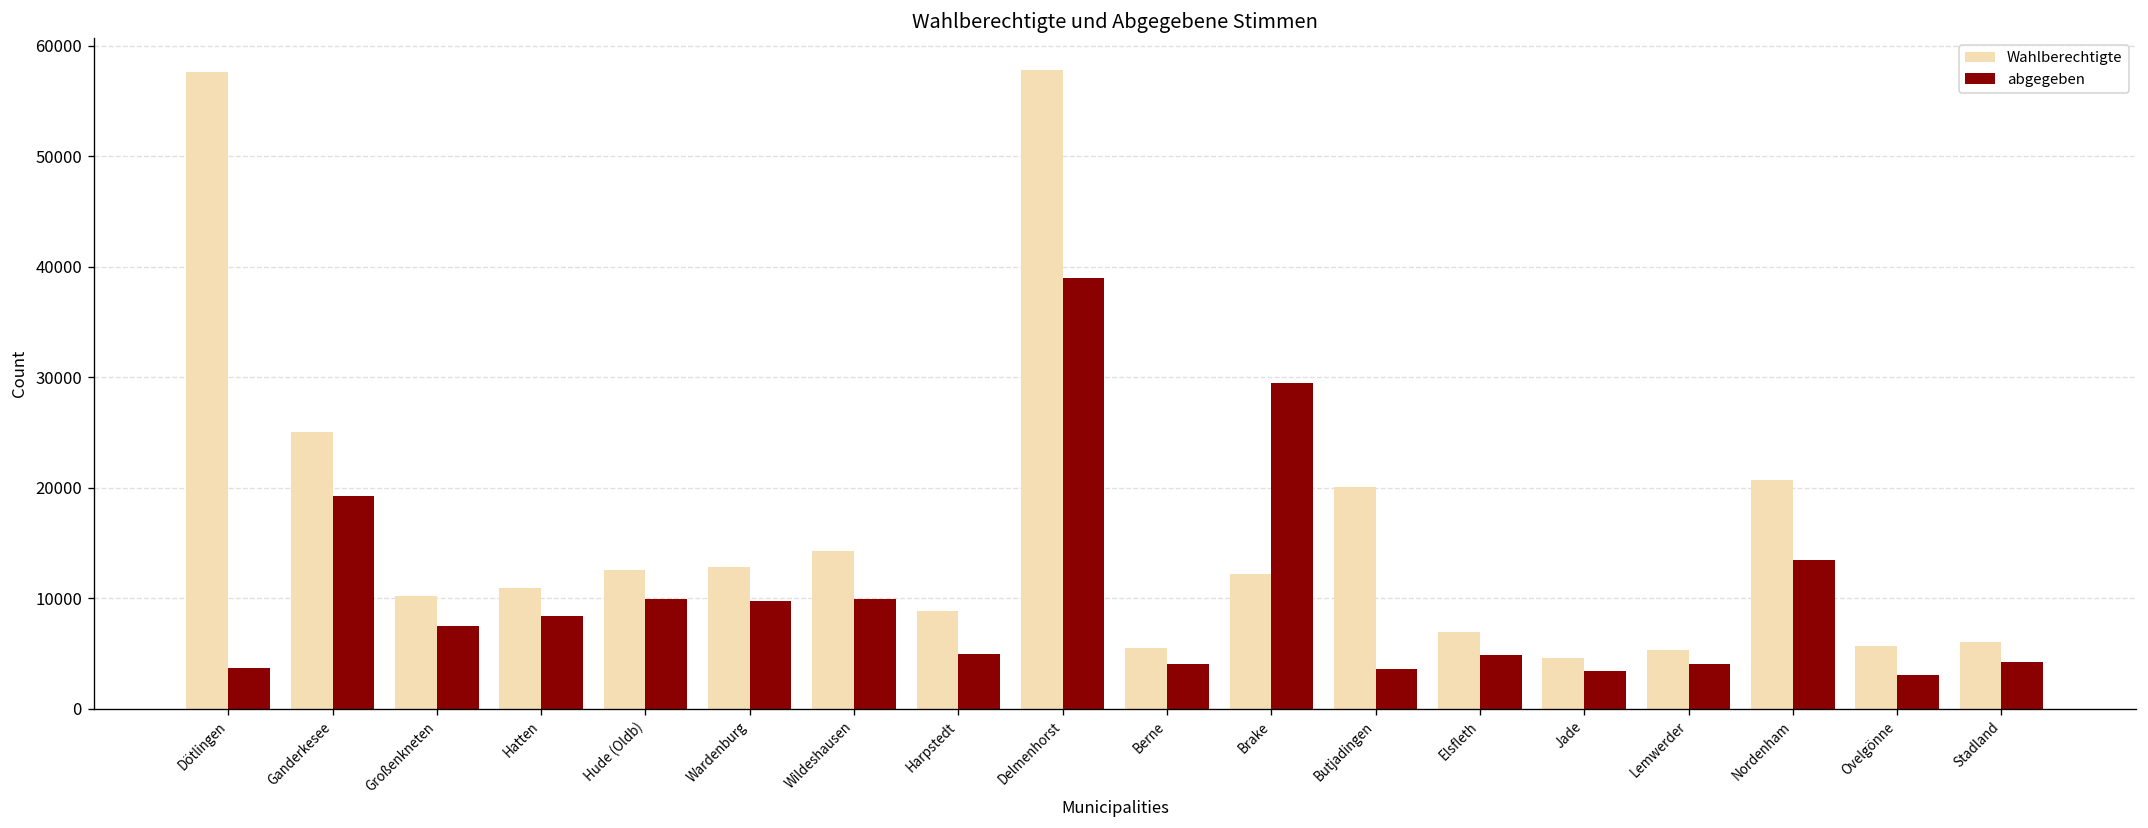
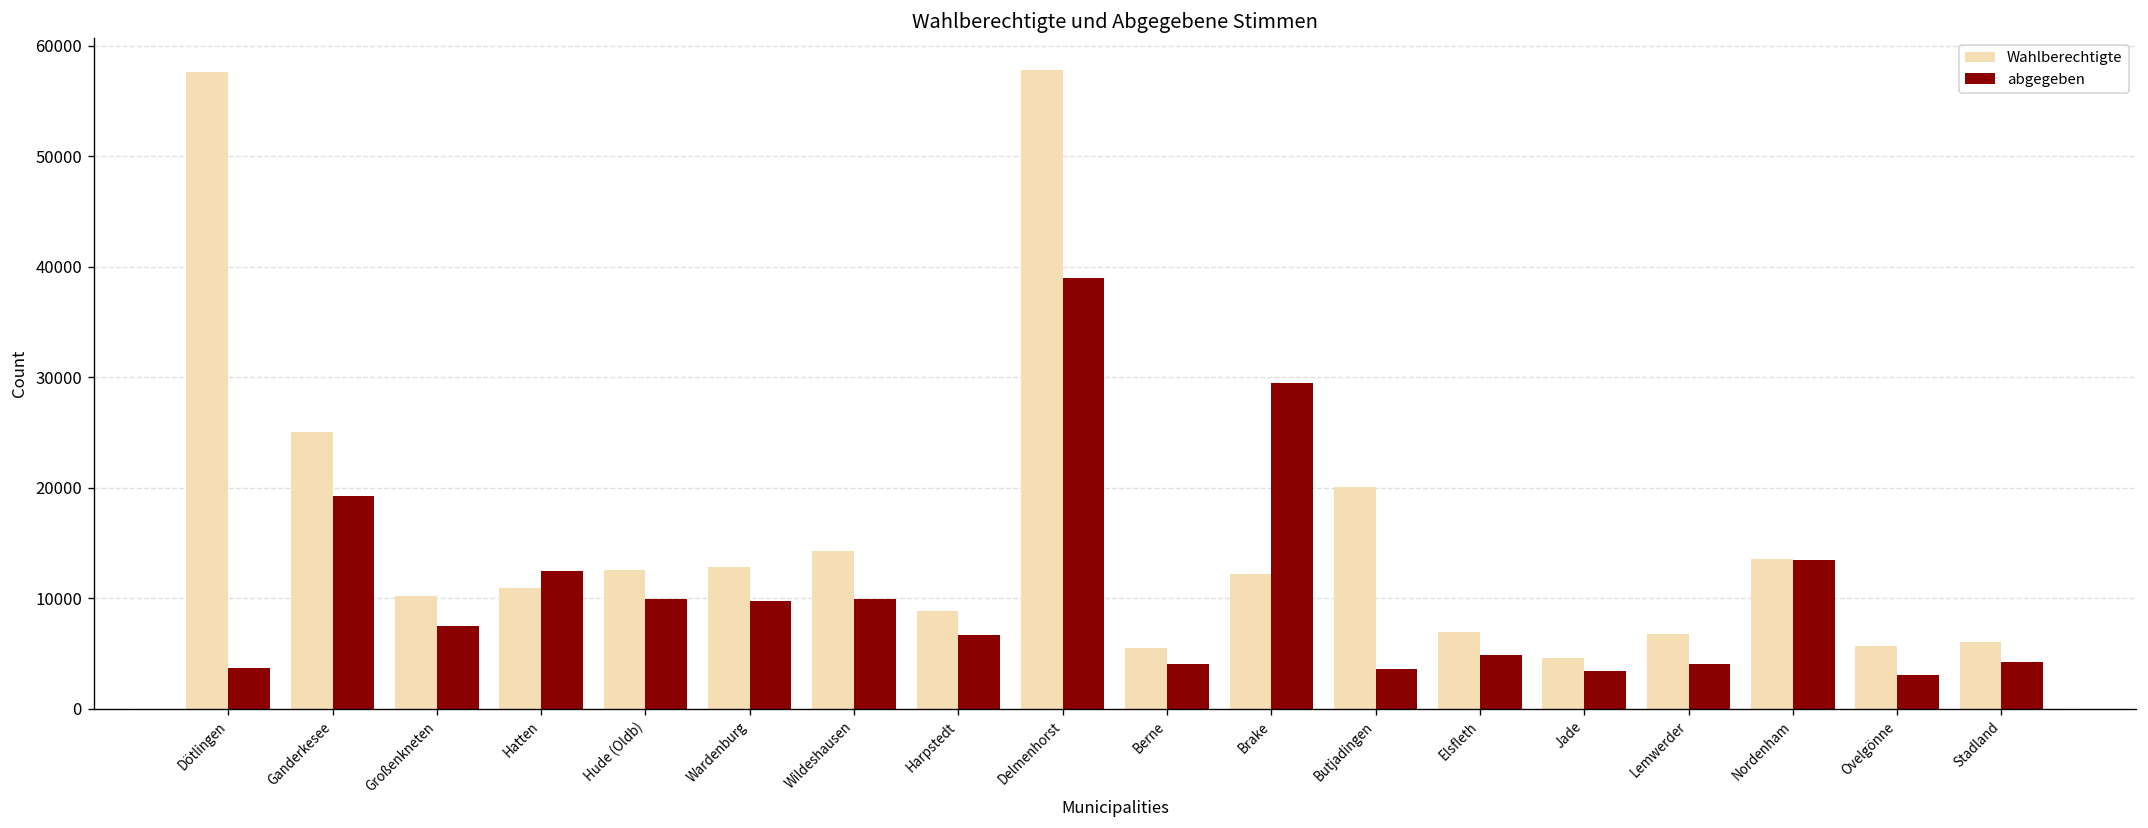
  {
    "Wahlberechtigte": {
      "Dötlingen": 58000,
      "Ganderkesee": 25000,
      "Großenkneten": 10000,
      "Hatten": 11000,
      "Hude (Oldb)": 13000,
      "Wardenburg": 13000,
      "Wildeshausen": 14000,
      "Harpstedt": 9000,
      "Delmenhorst": 58000,
      "Berne": 5000,
      "Brake": 12000,
      "Butjadingen": 20000,
      "Elsfleth": 7000,
      "Jade": 5000,
-     "Lemwerder": 5000,
-     "Nordenham": 21000,
+     "Lemwerder": 7000,
+     "Nordenham": 14000,
      "Ovelgönne": 6000,
      "Stadland": 6000
    },
    "abgegeben": {
      "Dötlingen": 4000,
      "Ganderkesee": 19000,
      "Großenkneten": 7000,
-     "Hatten": 8000,
+     "Hatten": 12000,
      "Hude (Oldb)": 10000,
      "Wardenburg": 10000,
      "Wildeshausen": 10000,
-     "Harpstedt": 5000,
+     "Harpstedt": 7000,
      "Delmenhorst": 39000,
      "Berne": 4000,
      "Brake": 29000,
      "Butjadingen": 4000,
      "Elsfleth": 5000,
      "Jade": 3000,
      "Lemwerder": 4000,
      "Nordenham": 13000,
      "Ovelgönne": 3000,
      "Stadland": 4000
    }
  }
